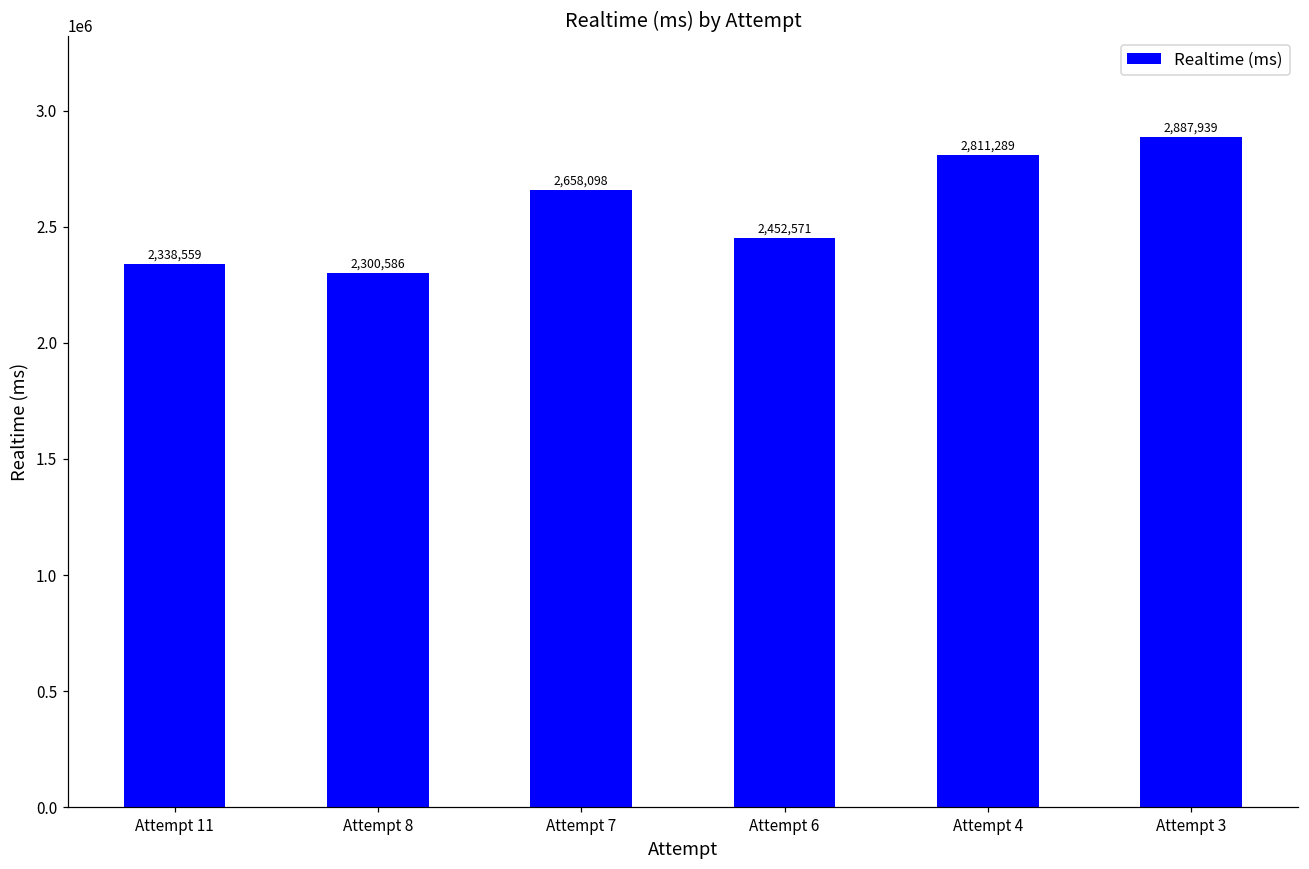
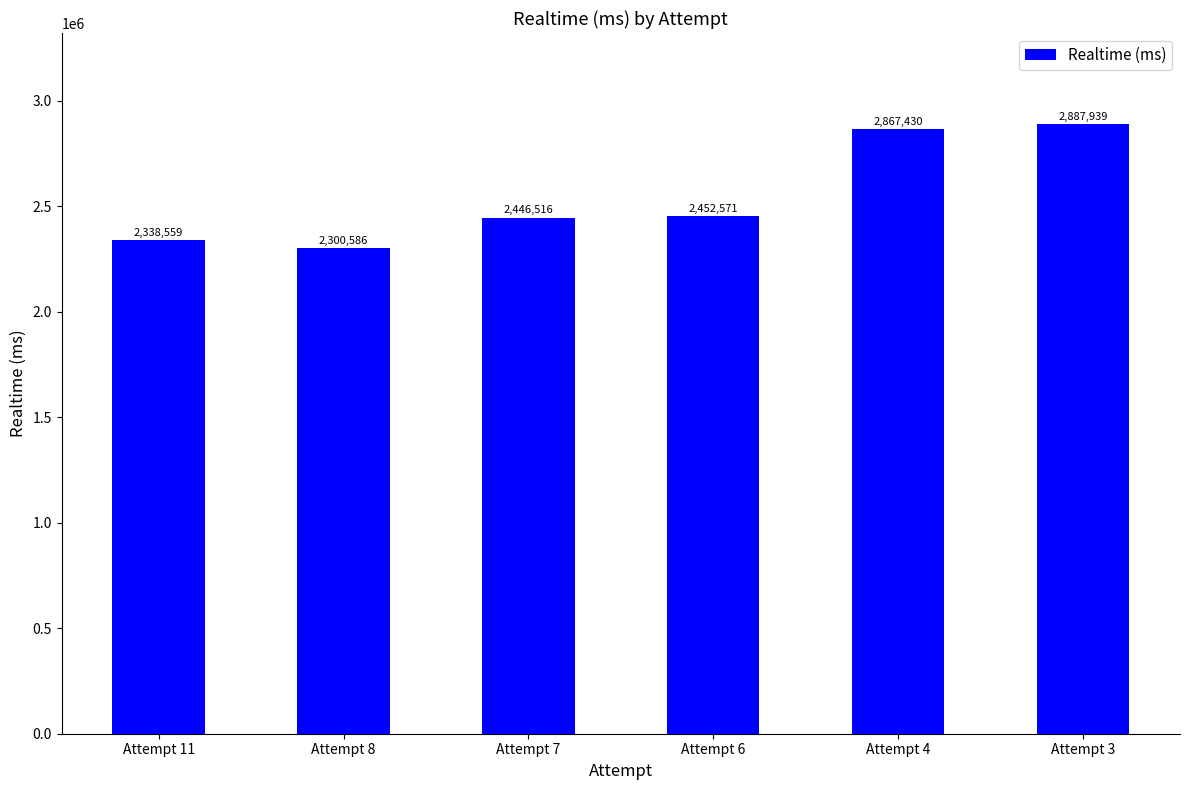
  {
    "Attempt 11": "2,338,559",
    "Attempt 8": "2,300,586",
-   "Attempt 7": "2,658,098",
+   "Attempt 7": "2,446,516",
    "Attempt 6": "2,452,571",
-   "Attempt 4": "2,811,289",
+   "Attempt 4": "2,867,430",
    "Attempt 3": "2,887,939"
  }
